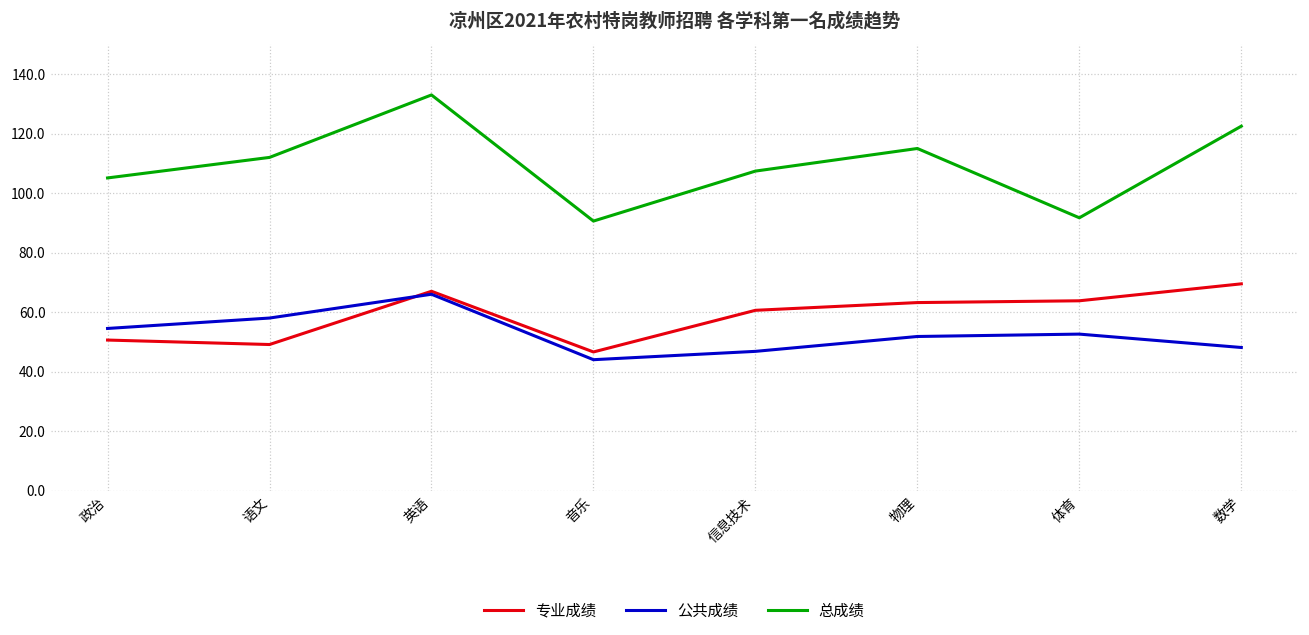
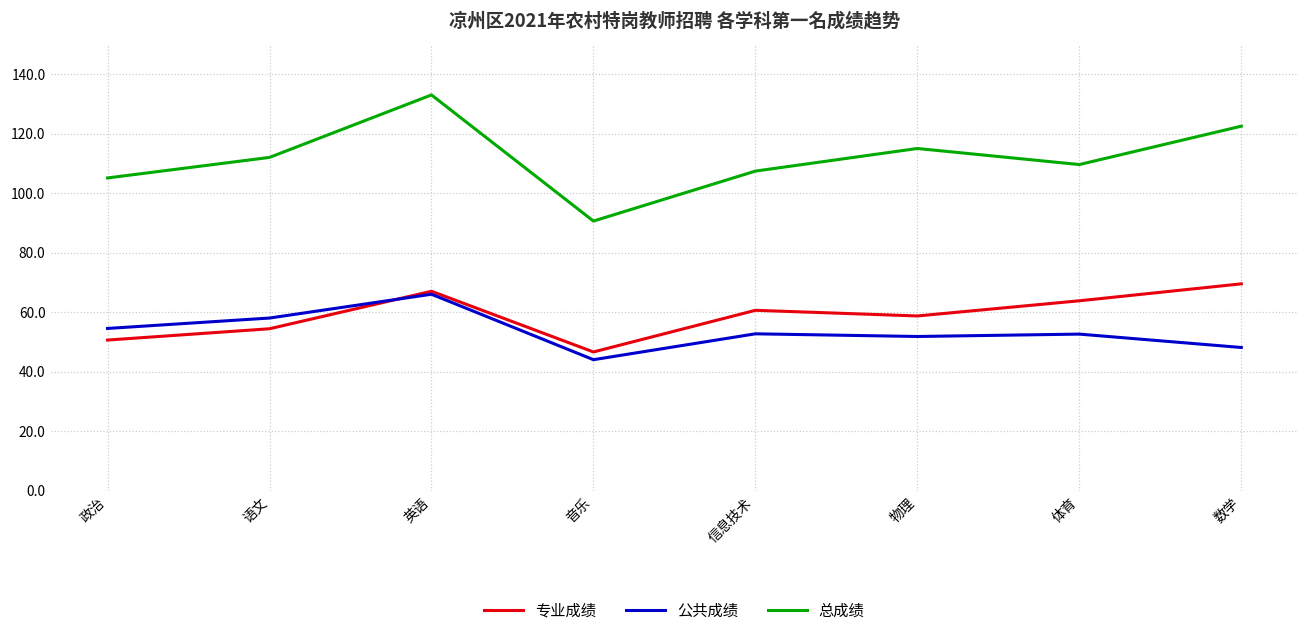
  {
    "专业成绩": {
      "政治": 51,
-     "语文": 49,
+     "语文": 54,
      "英语": 67,
      "音乐": 47,
      "信息技术": 61,
-     "物理": 63,
+     "物理": 59,
      "体育": 64,
      "数学": 70
    },
    "公共成绩": {
      "政治": 55,
      "语文": 58,
      "英语": 66,
      "音乐": 44,
-     "信息技术": 47,
+     "信息技术": 53,
      "物理": 52,
      "体育": 53,
      "数学": 48
    },
    "总成绩": {
      "政治": 105,
      "语文": 112,
      "英语": 133,
      "音乐": 91,
      "信息技术": 107,
      "物理": 115,
-     "体育": 92,
+     "体育": 110,
      "数学": 123
    }
  }
